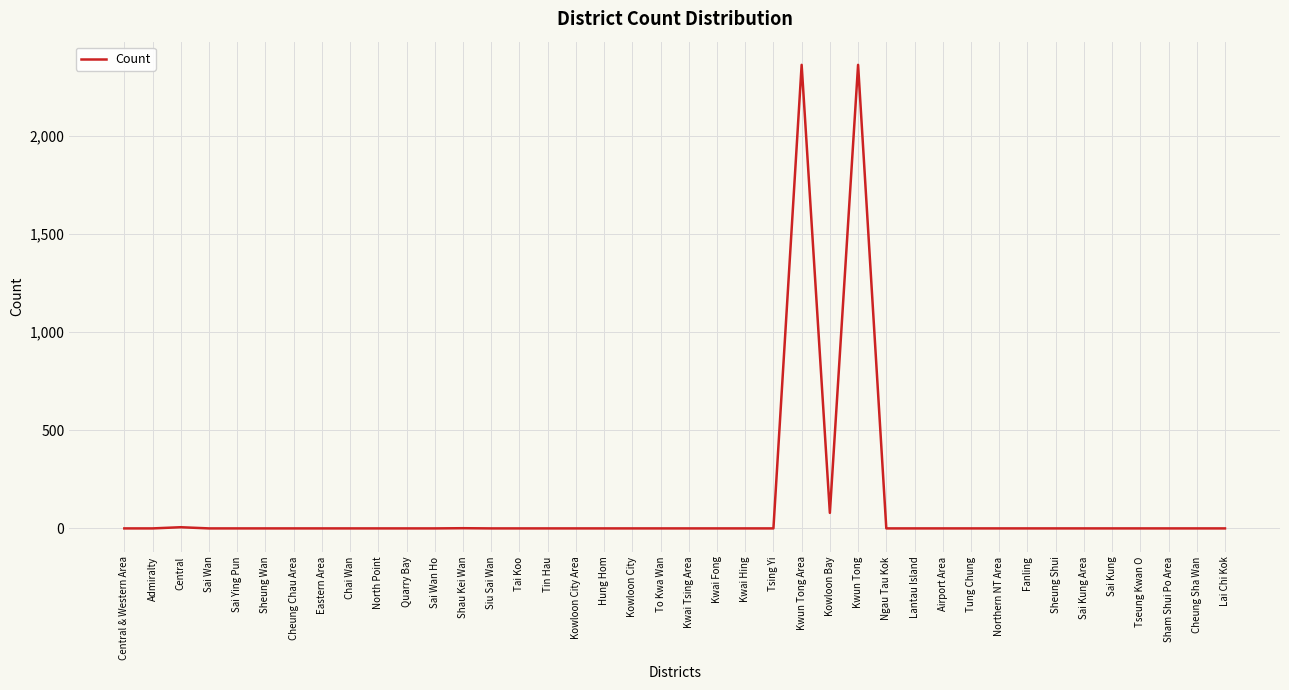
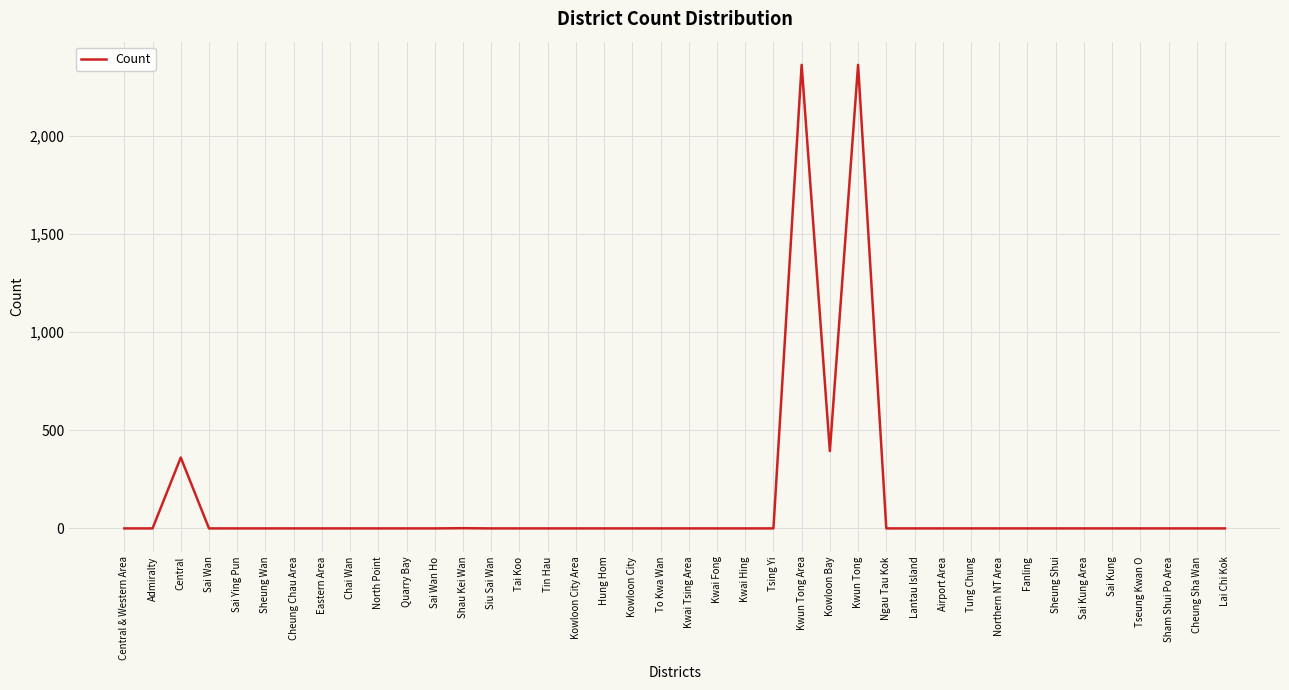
  {
    "Central & Western Area": "0",
    "Admiralty": "0",
-   "Central": "10",
+   "Central": "360",
    "Sai Wan": "0",
    "Sai Ying Pun": "0",
    "Sheung Wan": "0",
    "Cheung Chau Area": "0",
    "Eastern Area": "0",
    "Chai Wan": "0",
    "North Point": "0",
    "Quarry Bay": "0",
    "Sai Wan Ho": "0",
    "Shau Kei Wan": "0",
    "Siu Sai Wan": "0",
    "Tai Koo": "0",
    "Tin Hau": "0",
    "Kowloon City Area": "0",
    "Hung Hom": "0",
    "Kowloon City": "0",
    "To Kwa Wan": "0",
    "Kwai Tsing Area": "0",
    "Kwai Fong": "0",
    "Kwai Hing": "0",
    "Tsing Yi": "0",
    "Kwun Tong Area": "2,360",
-   "Kowloon Bay": "80",
+   "Kowloon Bay": "390",
    "Kwun Tong": "2,360",
    "Ngau Tau Kok": "0",
    "Lantau Island": "0",
    "Airport Area": "0",
    "Tung Chung": "0",
    "Northern NT Area": "0",
    "Fanling": "0",
    "Sheung Shui": "0",
    "Sai Kung Area": "0",
    "Sai Kung": "0",
    "Tseung Kwan O": "0",
    "Sham Shui Po Area": "0",
    "Cheung Sha Wan": "0",
    "Lai Chi Kok": "0"
  }
